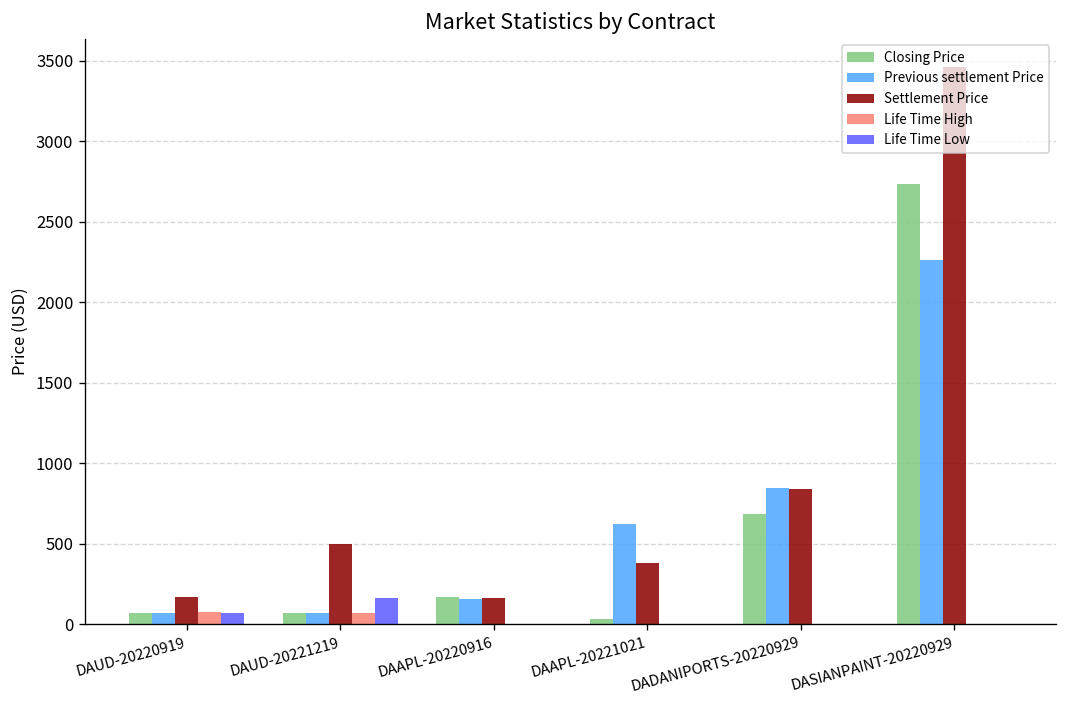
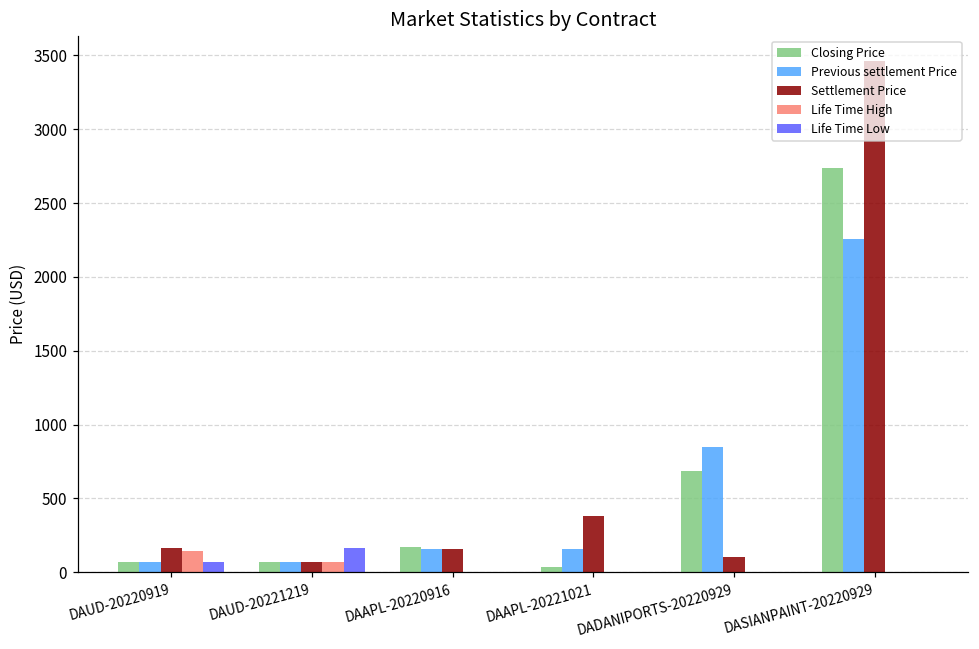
  {
    "Closing Price": {
      "DAUD-20220919": 70,
      "DAUD-20221219": 70,
      "DAAPL-20220916": 170,
      "DAAPL-20221021": 30,
      "DADANIPORTS-20220929": 690,
      "DASIANPAINT-20220929": 2740
    },
    "Previous settlement Price": {
      "DAUD-20220919": 70,
      "DAUD-20221219": 70,
      "DAAPL-20220916": 160,
-     "DAAPL-20221021": 620,
+     "DAAPL-20221021": 160,
      "DADANIPORTS-20220929": 850,
      "DASIANPAINT-20220929": 2260
    },
    "Settlement Price": {
      "DAUD-20220919": 170,
-     "DAUD-20221219": 500,
+     "DAUD-20221219": 70,
      "DAAPL-20220916": 160,
      "DAAPL-20221021": 380,
-     "DADANIPORTS-20220929": 840
+     "DADANIPORTS-20220929": 100
    },
    "Life Time High": {
-     "DAUD-20220919": 80,
+     "DAUD-20220919": 140,
      "DAUD-20221219": 70,
      "DAAPL-20220916": 0,
      "DAAPL-20221021": 0,
      "DADANIPORTS-20220929": 0,
      "DASIANPAINT-20220929": 0
    },
    "Life Time Low": {
      "DAUD-20220919": 70,
      "DAUD-20221219": 160,
      "DAAPL-20220916": 0,
      "DAAPL-20221021": 0,
      "DADANIPORTS-20220929": 0,
      "DASIANPAINT-20220929": 0
    }
  }
